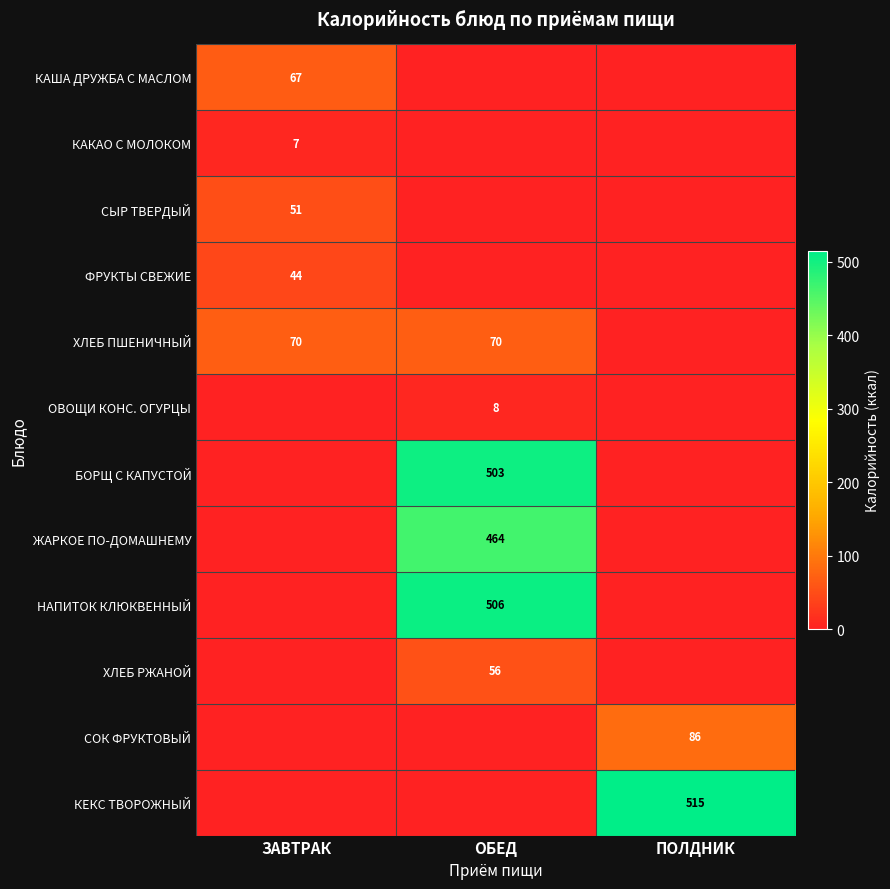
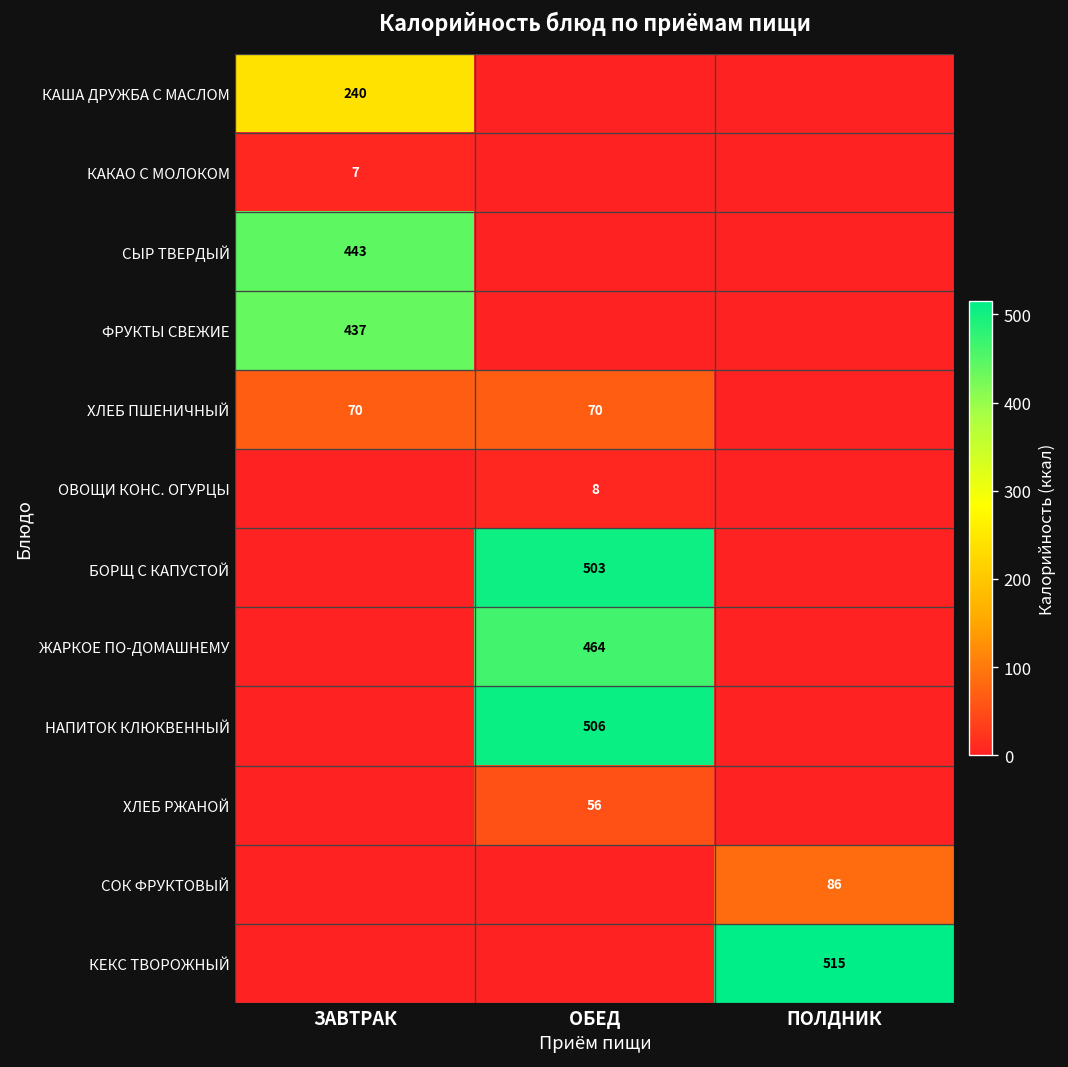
  {
    "КАША ДРУЖБА С МАСЛОМ": {
-     "ЗАВТРАК": 67
+     "ЗАВТРАК": 240
    },
    "КАКАО С МОЛОКОМ": {
      "ЗАВТРАК": 7
    },
    "СЫР ТВЕРДЫЙ": {
-     "ЗАВТРАК": 51
+     "ЗАВТРАК": 443
    },
    "ФРУКТЫ СВЕЖИЕ": {
-     "ЗАВТРАК": 44
+     "ЗАВТРАК": 437
    },
    "ХЛЕБ ПШЕНИЧНЫЙ": {
      "ЗАВТРАК": 70,
      "ОБЕД": 70
    },
    "ОВОЩИ КОНС. ОГУРЦЫ": {
      "ОБЕД": 8
    },
    "БОРЩ С КАПУСТОЙ": {
      "ОБЕД": 503
    },
    "ЖАРКОЕ ПО-ДОМАШНЕМУ": {
      "ОБЕД": 464
    },
    "НАПИТОК КЛЮКВЕННЫЙ": {
      "ОБЕД": 506
    },
    "ХЛЕБ РЖАНОЙ": {
      "ОБЕД": 56
    },
    "СОК ФРУКТОВЫЙ": {
      "ПОЛДНИК": 86
    },
    "КЕКС ТВОРОЖНЫЙ": {
      "ПОЛДНИК": 515
    }
  }
